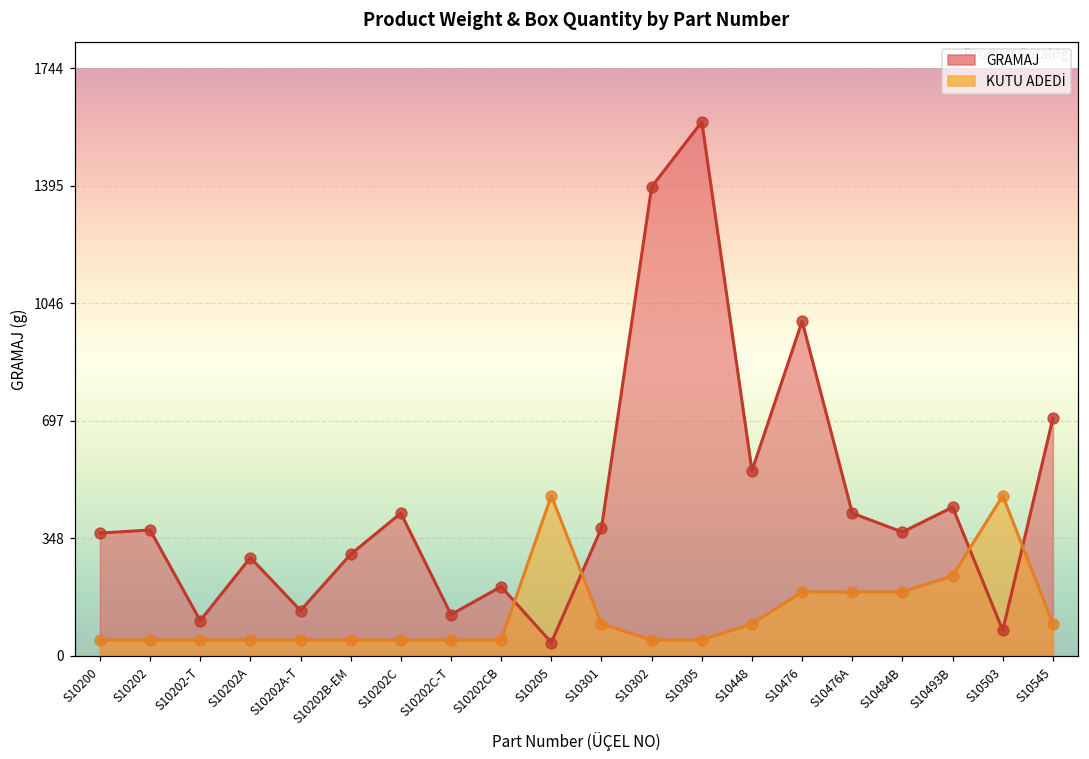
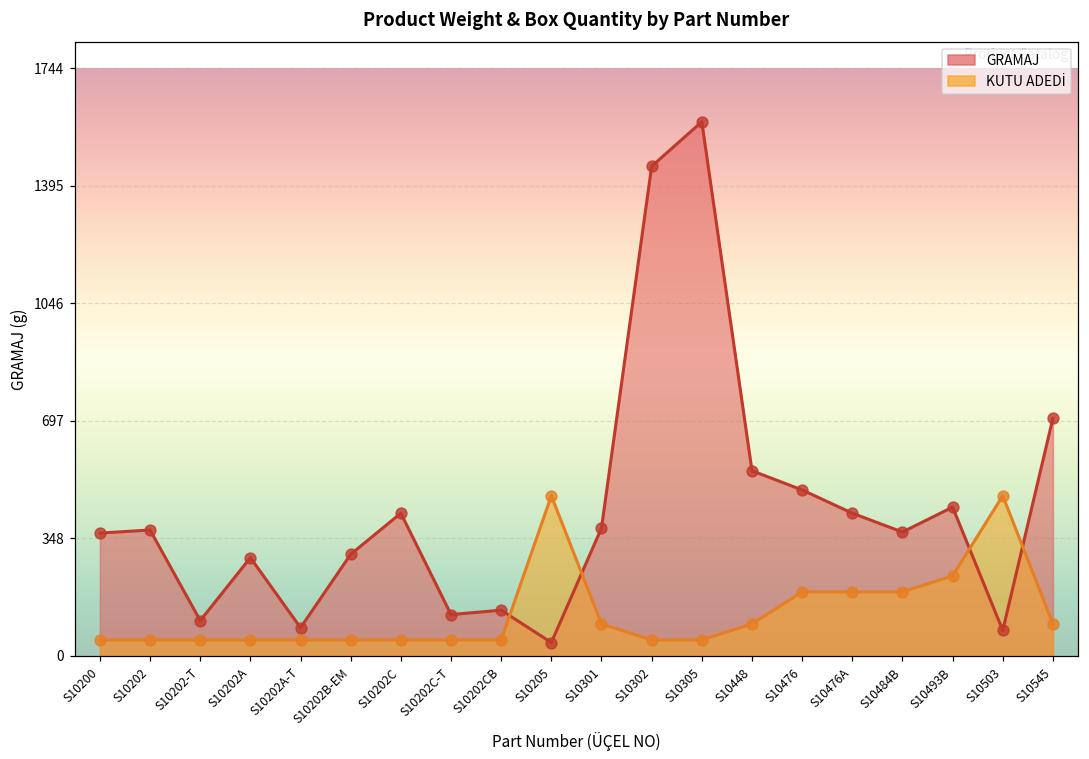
  {
    "GRAMAJ": {
      "S10200": 370,
      "S10202": 370,
      "S10202-T": 110,
      "S10202A": 290,
-     "S10202A-T": 140,
+     "S10202A-T": 80,
      "S10202B-EM": 300,
      "S10202C": 420,
      "S10202C-T": 120,
-     "S10202CB": 210,
+     "S10202CB": 140,
      "S10205": 40,
      "S10301": 380,
-     "S10302": 1390,
+     "S10302": 1450,
      "S10305": 1590,
      "S10448": 550,
-     "S10476": 990,
+     "S10476": 490,
      "S10476A": 420,
      "S10484B": 370,
      "S10493B": 440,
      "S10503": 80,
      "S10545": 710
    }
  }
